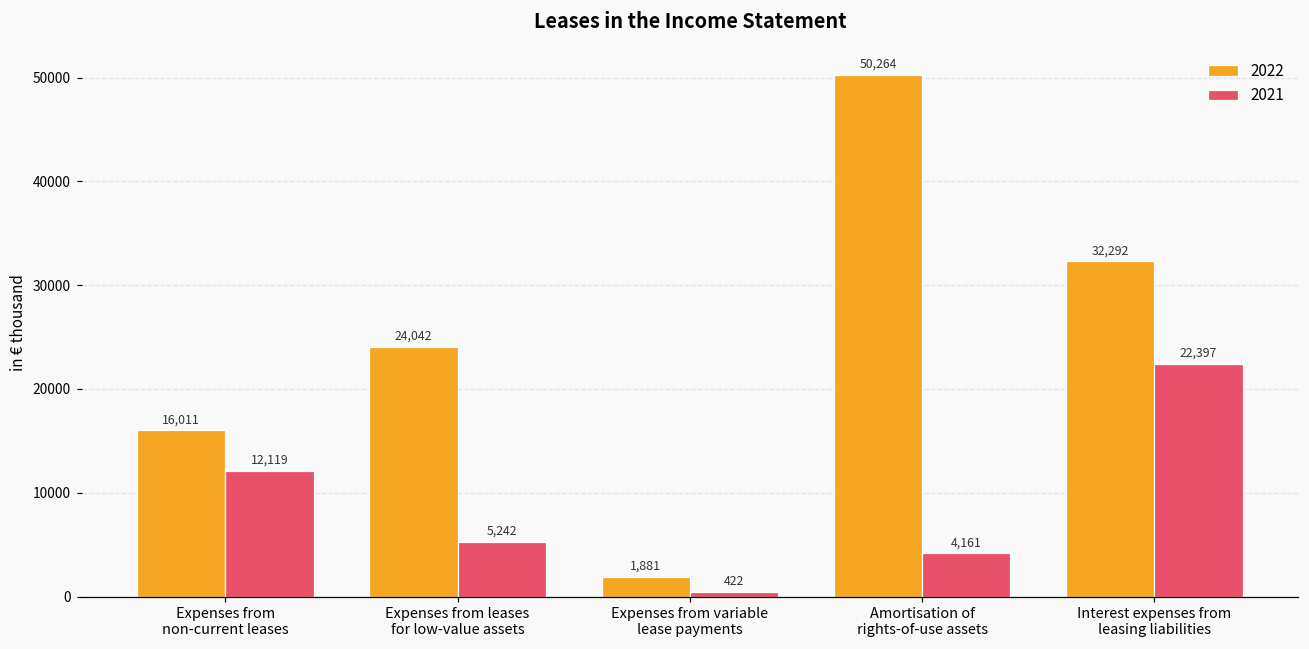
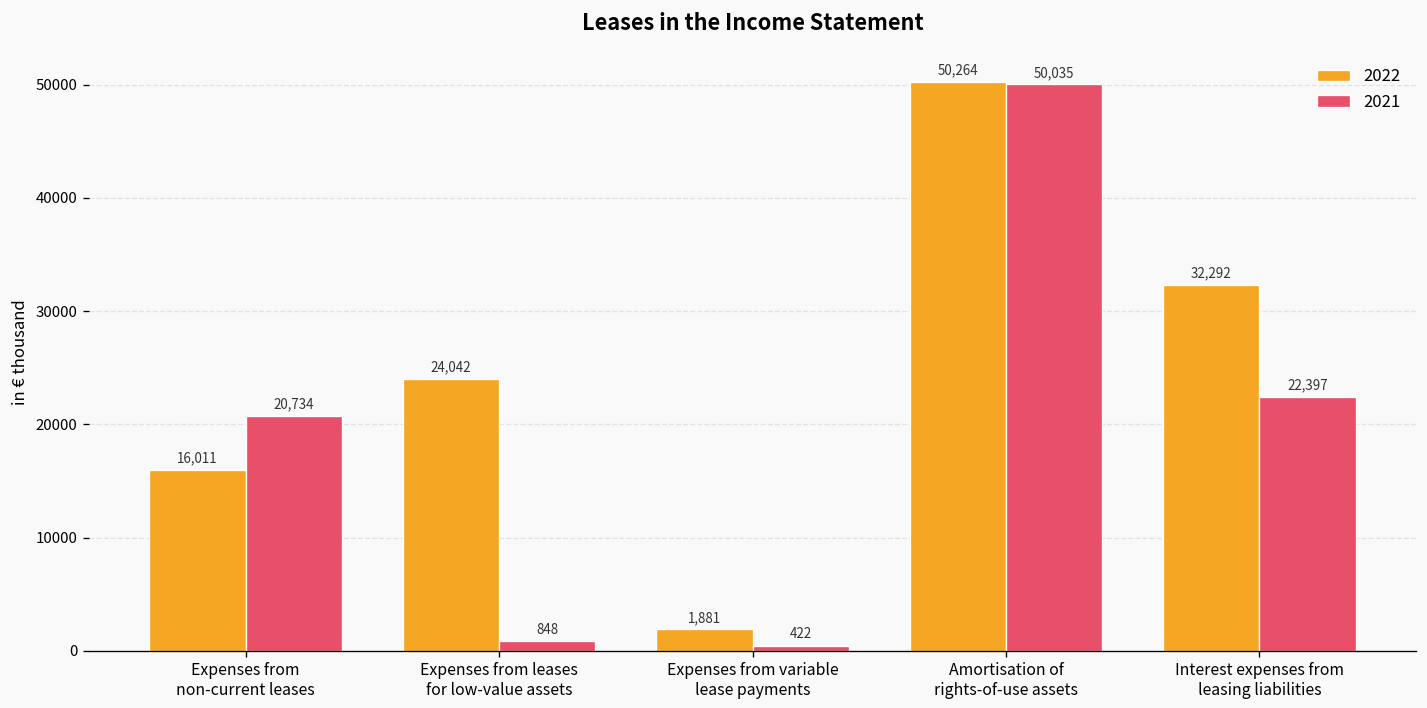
  {
    "2022": {
      "Expenses from non-current leases": "16,011",
      "Expenses from leases for low-value assets": "24,042",
      "Expenses from variable lease payments": "1,881",
      "Amortisation of rights-of-use assets": "50,264",
      "Interest expenses from leasing liabilities": "32,292"
    },
    "2021": {
-     "Expenses from non-current leases": "12,119",
-     "Expenses from leases for low-value assets": "5,242",
+     "Expenses from non-current leases": "20,734",
+     "Expenses from leases for low-value assets": "848",
      "Expenses from variable lease payments": "422",
-     "Amortisation of rights-of-use assets": "4,161",
+     "Amortisation of rights-of-use assets": "50,035",
      "Interest expenses from leasing liabilities": "22,397"
    }
  }
